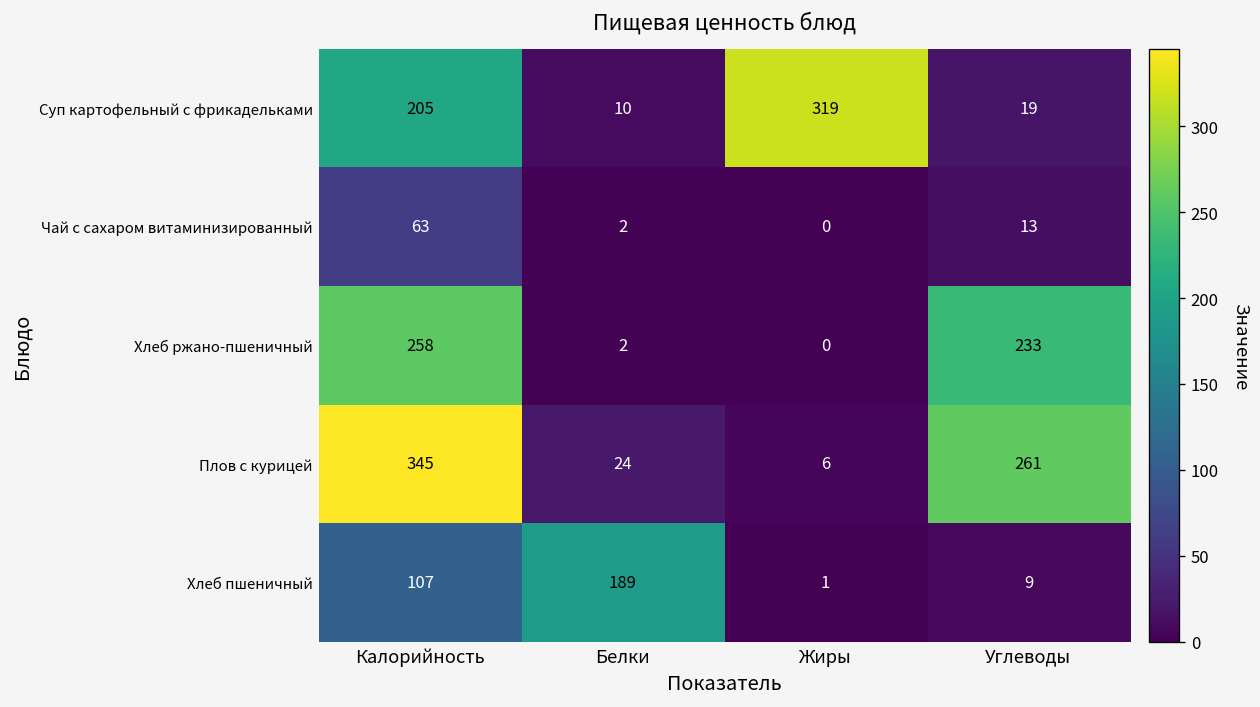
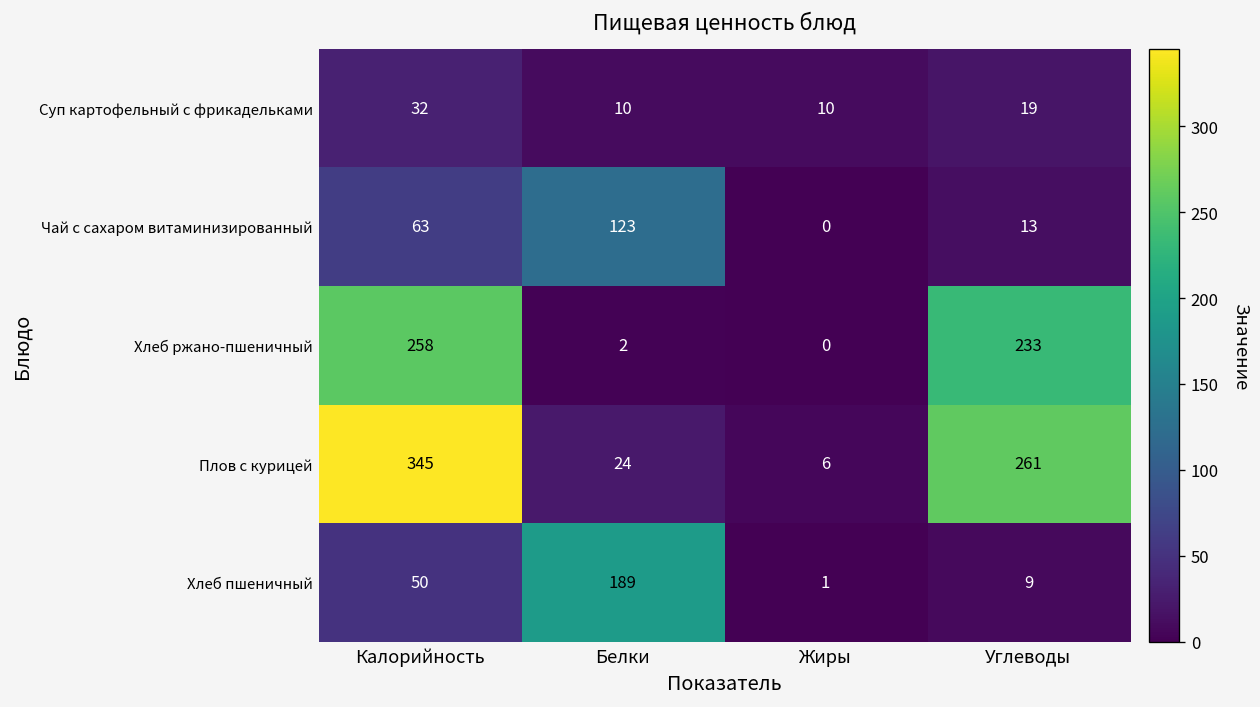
  {
    "Суп картофельный с фрикадельками": {
-     "Калорийность": 205,
+     "Калорийность": 32,
      "Белки": 10,
-     "Жиры": 319,
+     "Жиры": 10,
      "Углеводы": 19
    },
    "Чай с сахаром витаминизированный": {
      "Калорийность": 63,
-     "Белки": 2,
+     "Белки": 123,
      "Жиры": 0,
      "Углеводы": 13
    },
    "Хлеб ржано-пшеничный": {
      "Калорийность": 258,
      "Белки": 2,
      "Жиры": 0,
      "Углеводы": 233
    },
    "Плов с курицей": {
      "Калорийность": 345,
      "Белки": 24,
      "Жиры": 6,
      "Углеводы": 261
    },
    "Хлеб пшеничный": {
-     "Калорийность": 107,
+     "Калорийность": 50,
      "Белки": 189,
      "Жиры": 1,
      "Углеводы": 9
    }
  }
